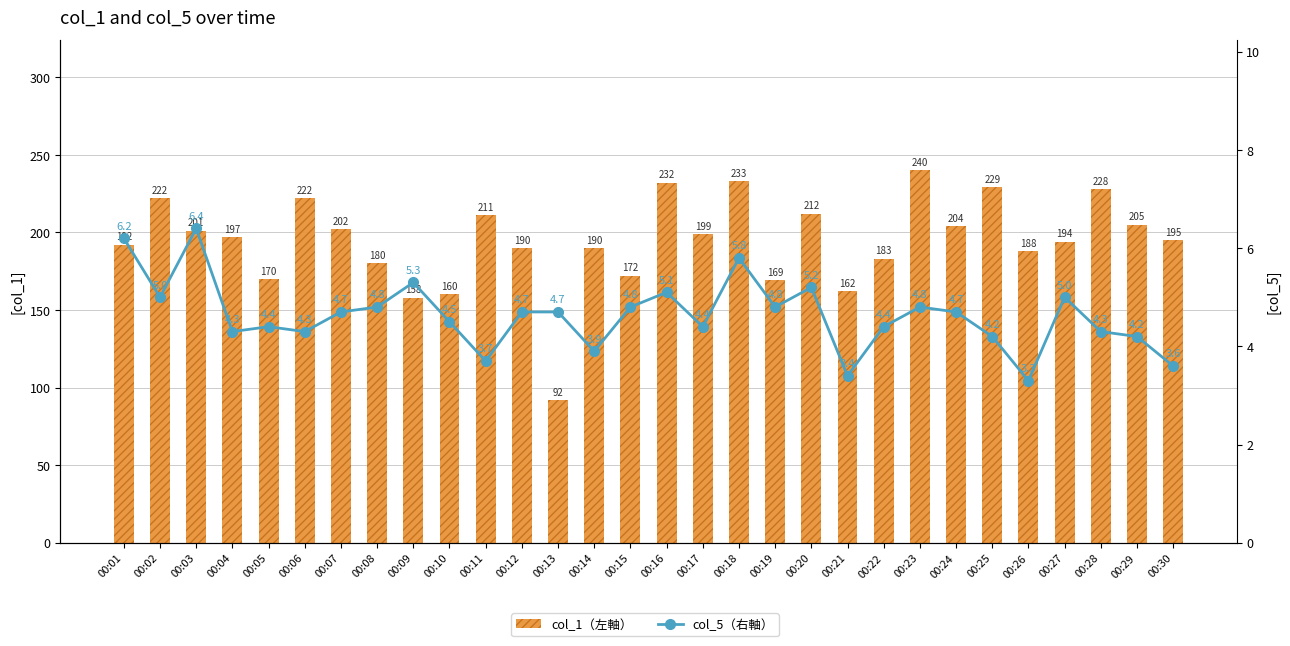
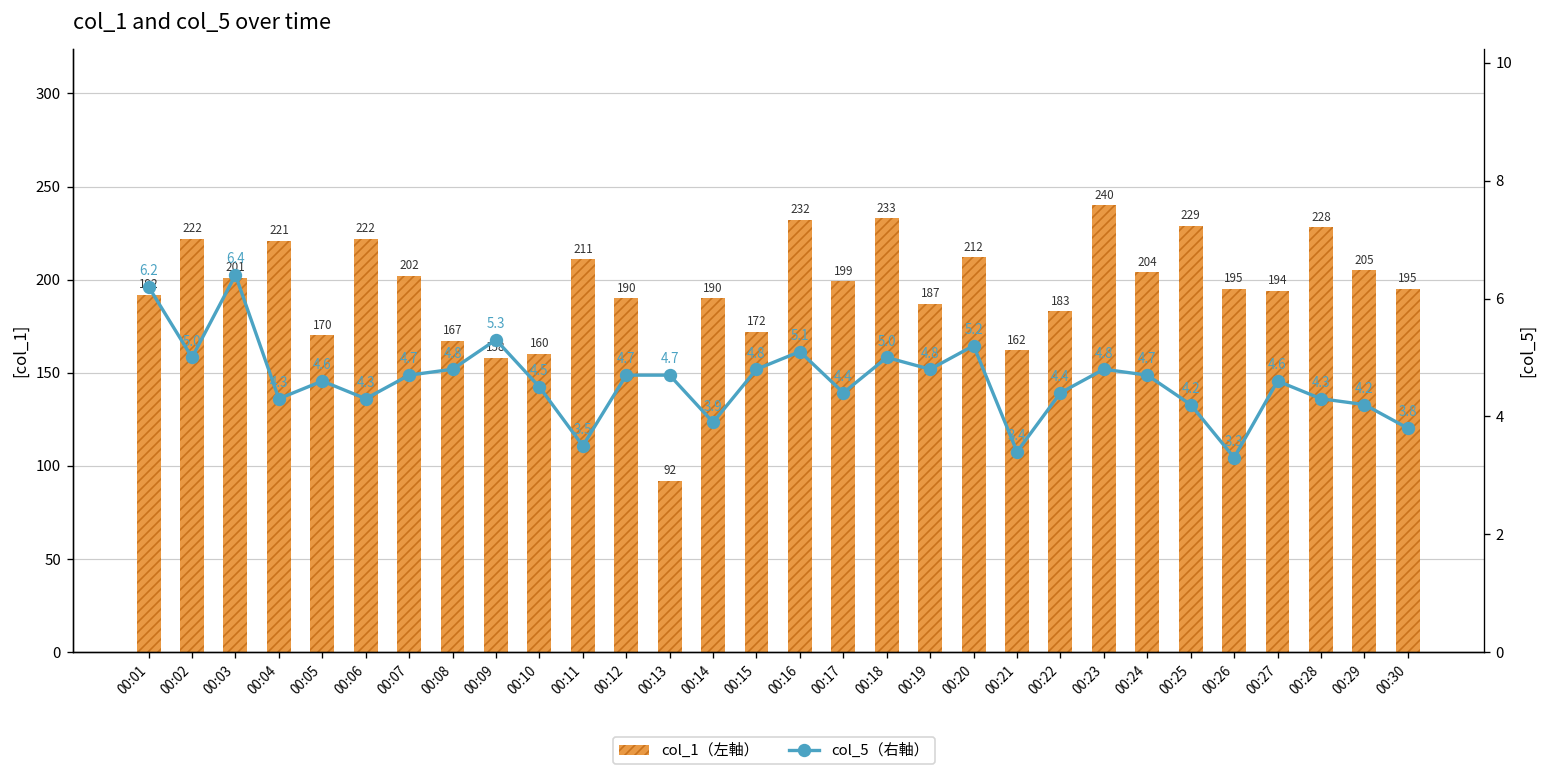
  {
    "col_1（左軸）": {
      "00:02": 222,
-     "00:04": 197,
+     "00:04": 221,
      "00:05": 170,
      "00:06": 222,
      "00:07": 202,
-     "00:08": 180,
+     "00:08": 167,
      "00:10": 160,
      "00:11": 211,
      "00:12": 190,
      "00:13": 92,
      "00:14": 190,
      "00:15": 172,
      "00:16": 232,
      "00:17": 199,
      "00:18": 233,
-     "00:19": 169,
+     "00:19": 187,
      "00:20": 212,
      "00:21": 162,
      "00:22": 183,
      "00:23": 240,
      "00:24": 204,
      "00:25": 229,
-     "00:26": 188,
+     "00:26": 195,
      "00:27": 194,
      "00:28": 228,
      "00:29": 205,
      "00:30": 195
    },
    "col_5（右軸）": {
      "00:01": 6.2,
      "00:02": 5.0,
      "00:04": 4.3,
-     "00:05": 4.4,
+     "00:05": 4.6,
      "00:06": 4.3,
      "00:07": 4.7,
      "00:08": 4.8,
      "00:09": 5.3,
      "00:10": 4.5,
-     "00:11": 3.7,
+     "00:11": 3.5,
      "00:12": 4.7,
      "00:13": 4.7,
      "00:14": 3.9,
      "00:15": 4.8,
      "00:16": 5.1,
      "00:17": 4.4,
-     "00:18": 5.8,
+     "00:18": 5.0,
      "00:19": 4.8,
      "00:20": 5.2,
      "00:21": 3.4,
      "00:22": 4.4,
      "00:23": 4.8,
      "00:24": 4.7,
      "00:25": 4.2,
      "00:26": 3.3,
-     "00:27": 5.0,
+     "00:27": 4.6,
      "00:28": 4.3,
      "00:29": 4.2,
-     "00:30": 3.6
+     "00:30": 3.8
    }
  }
